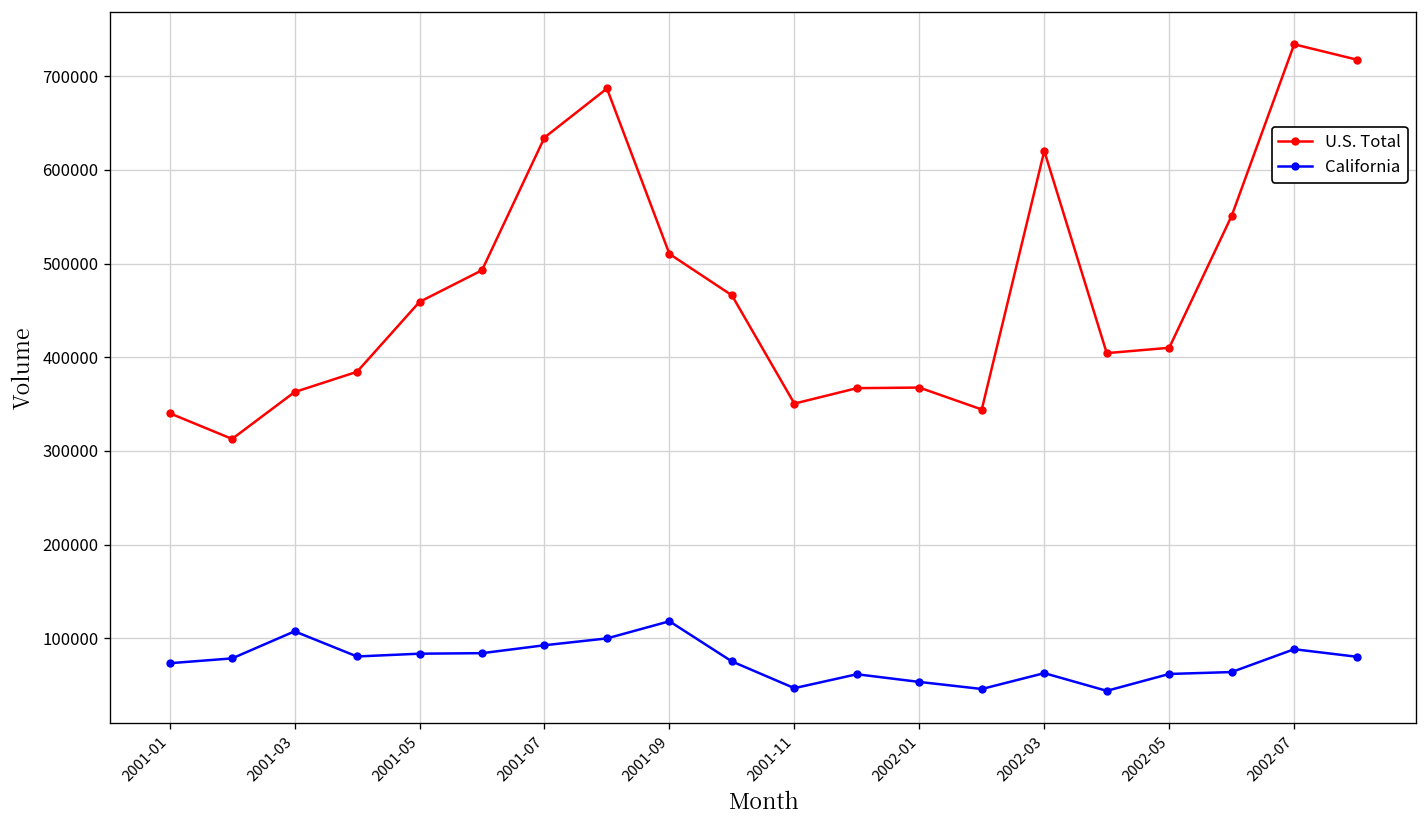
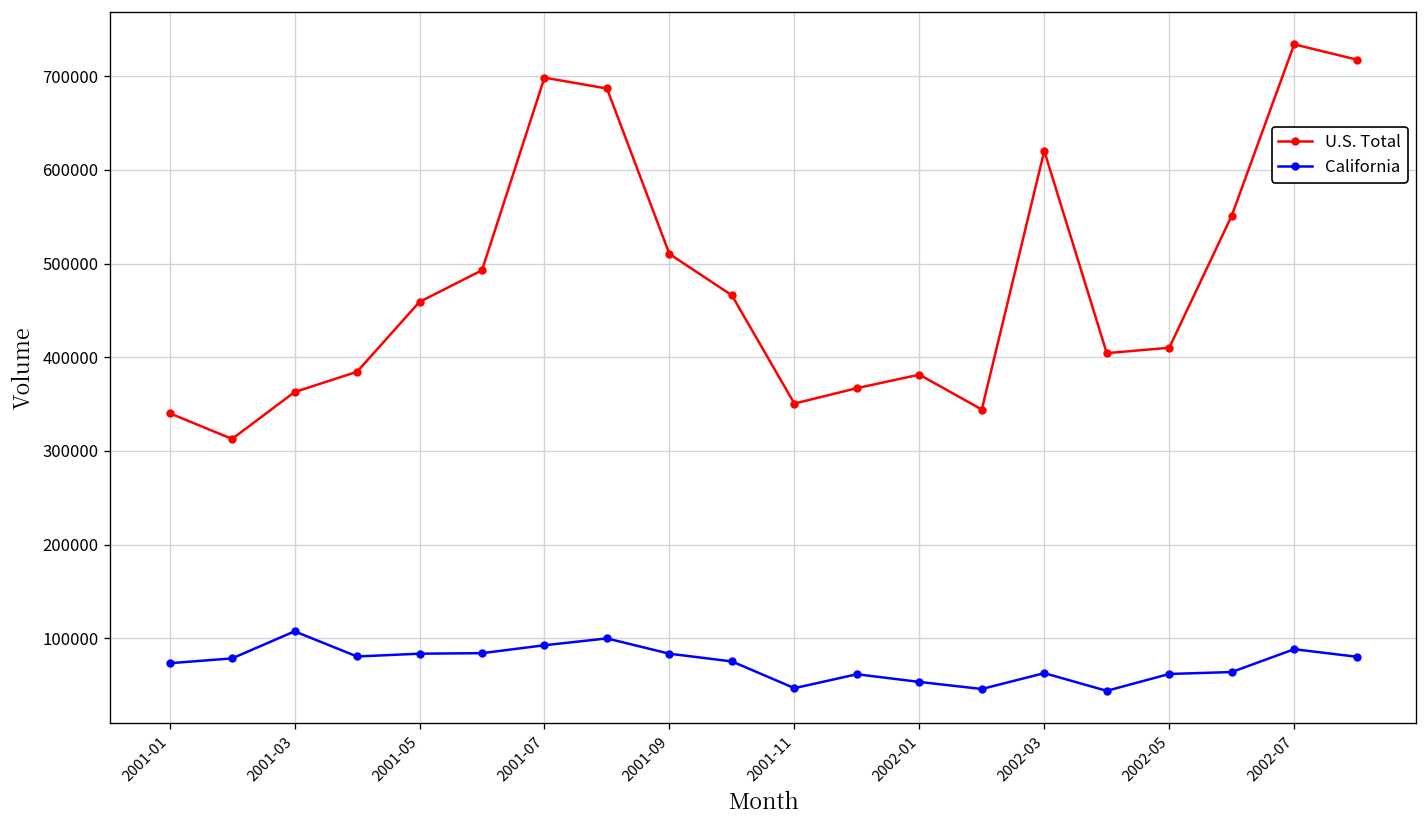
  {
    "U.S. Total": {
      "2001-01": 340000,
      "2001-03": 360000,
      "2001-05": 460000,
-     "2001-07": 630000,
+     "2001-07": 700000,
      "2001-09": 510000,
      "2001-11": 350000,
-     "2002-01": 370000,
+     "2002-01": 380000,
      "2002-03": 620000,
      "2002-05": 410000,
      "2002-07": 730000
    },
    "California": {
      "2001-01": 70000,
      "2001-03": 110000,
      "2001-05": 80000,
      "2001-07": 90000,
-     "2001-09": 120000,
+     "2001-09": 80000,
      "2001-11": 50000,
      "2002-01": 50000,
      "2002-03": 60000,
      "2002-05": 60000,
      "2002-07": 90000
    }
  }
